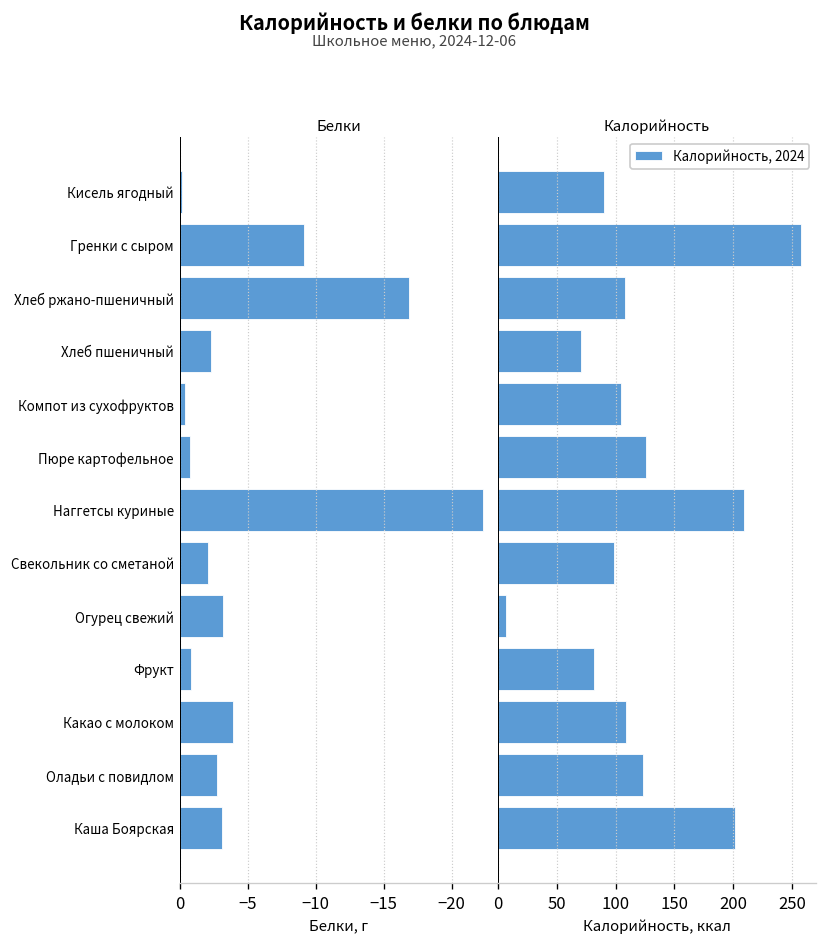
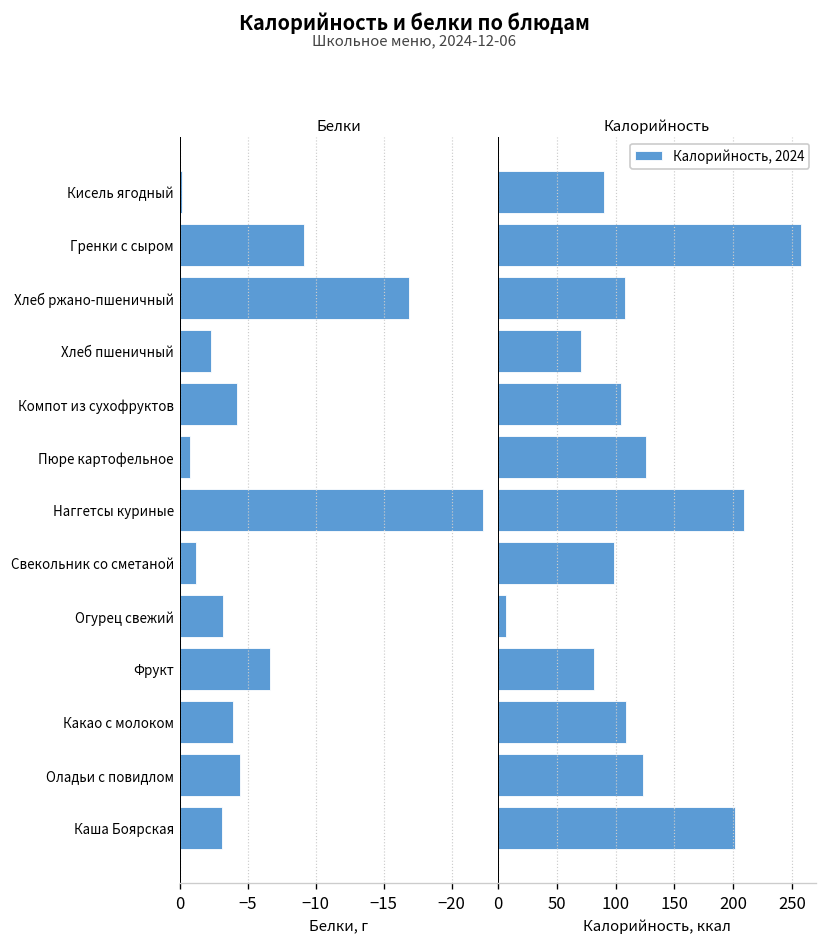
  {
    "Белки": {
      "Гренки с сыром": -9.1,
      "Хлеб ржано-пшеничный": -16.8,
      "Хлеб пшеничный": -2.3,
-     "Компот из сухофруктов": -0.4,
+     "Компот из сухофруктов": -4.2,
      "Пюре картофельное": -0.7,
      "Наггетсы куриные": -22.3,
-     "Свекольник со сметаной": -2.1,
+     "Свекольник со сметаной": -1.2,
      "Огурец свежий": -3.2,
-     "Фрукт": -0.8,
+     "Фрукт": -6.6,
      "Какао с молоком": -3.9,
-     "Оладьи с повидлом": -2.8,
+     "Оладьи с повидлом": -4.4,
      "Каша Боярская": -3.1
    }
  }
